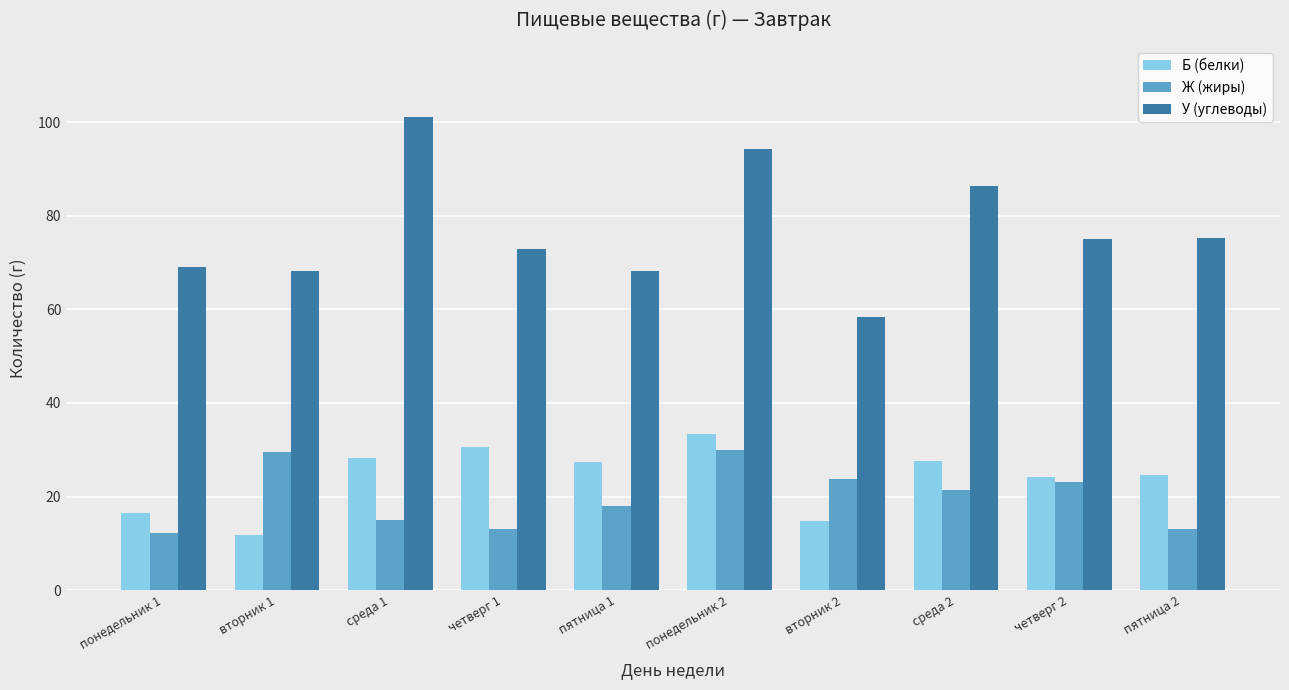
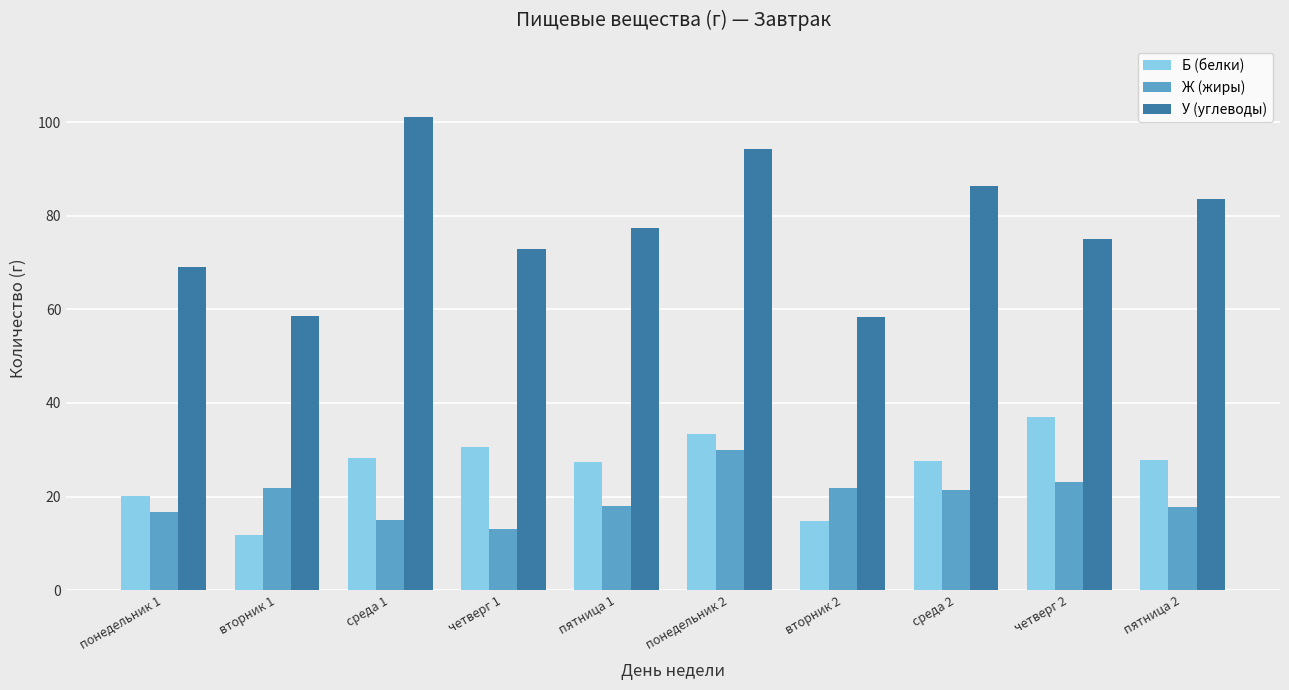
  {
    "Б (белки)": {
-     "понедельник 1": 16,
+     "понедельник 1": 20,
      "вторник 1": 12,
      "среда 1": 28,
      "четверг 1": 31,
      "пятница 1": 27,
      "понедельник 2": 33,
      "вторник 2": 15,
      "среда 2": 28,
-     "четверг 2": 24,
-     "пятница 2": 25
+     "четверг 2": 37,
+     "пятница 2": 28
    },
    "Ж (жиры)": {
-     "понедельник 1": 12,
-     "вторник 1": 30,
+     "понедельник 1": 17,
+     "вторник 1": 22,
      "среда 1": 15,
      "четверг 1": 13,
      "пятница 1": 18,
      "понедельник 2": 30,
-     "вторник 2": 24,
+     "вторник 2": 22,
      "среда 2": 21,
      "четверг 2": 23,
-     "пятница 2": 13
+     "пятница 2": 18
    },
    "У (углеводы)": {
      "понедельник 1": 69,
-     "вторник 1": 68,
+     "вторник 1": 58,
      "среда 1": 101,
      "четверг 1": 73,
-     "пятница 1": 68,
+     "пятница 1": 77,
      "понедельник 2": 94,
      "вторник 2": 58,
      "среда 2": 86,
      "четверг 2": 75,
-     "пятница 2": 75
+     "пятница 2": 84
    }
  }
